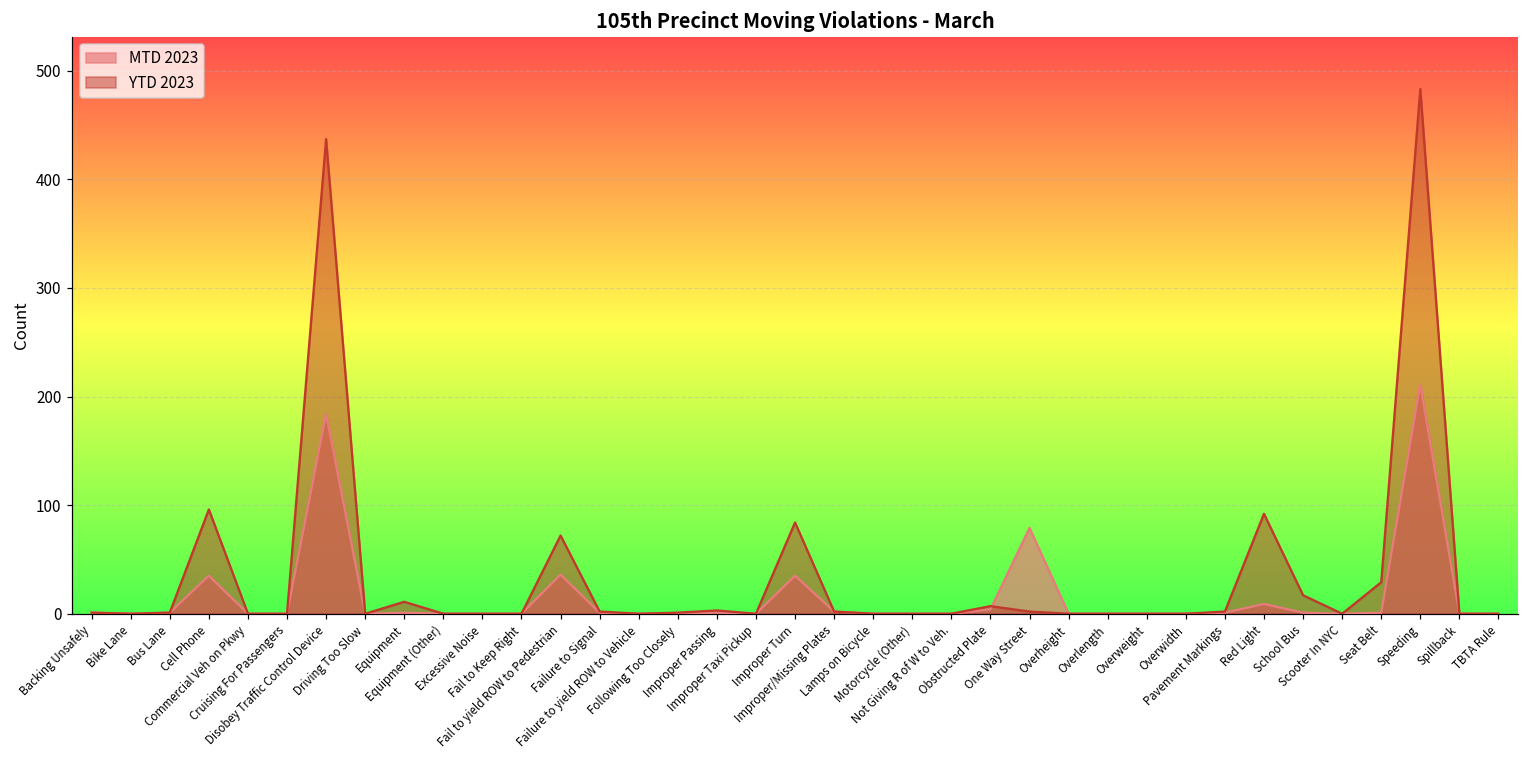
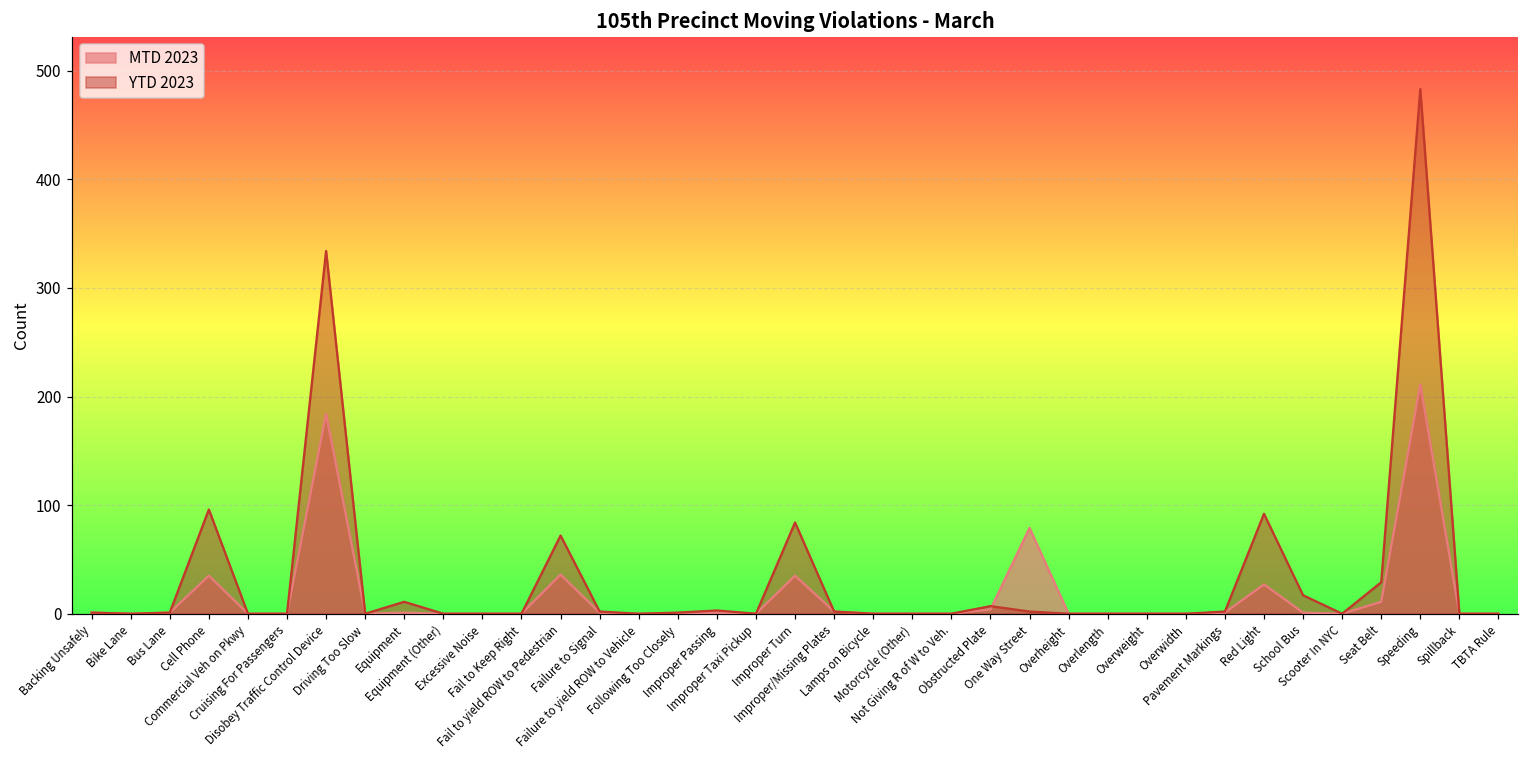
  {
    "MTD 2023": {
      "Cell Phone": 40,
      "Disobey Traffic Control Device": 180,
      "Equipment": 0,
      "Fail to yield ROW to Pedestrian": 40,
      "Improper Turn": 40,
      "Obstructed Plate": 0,
      "One Way Street": 80,
-     "Red Light": 10,
+     "Red Light": 30,
      "School Bus": 0,
-     "Seat Belt": 0,
+     "Seat Belt": 10,
      "Speeding": 210
    },
    "YTD 2023": {
      "Cell Phone": 100,
-     "Disobey Traffic Control Device": 440,
+     "Disobey Traffic Control Device": 330,
      "Equipment": 10,
      "Fail to yield ROW to Pedestrian": 70,
      "Improper Turn": 80,
      "Obstructed Plate": 10,
      "One Way Street": 0,
      "Red Light": 90,
      "School Bus": 20,
      "Seat Belt": 30,
      "Speeding": 480
    }
  }
